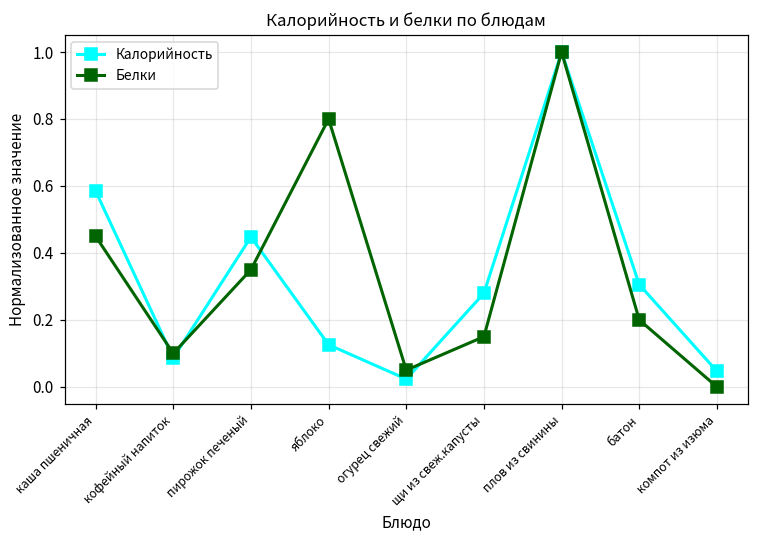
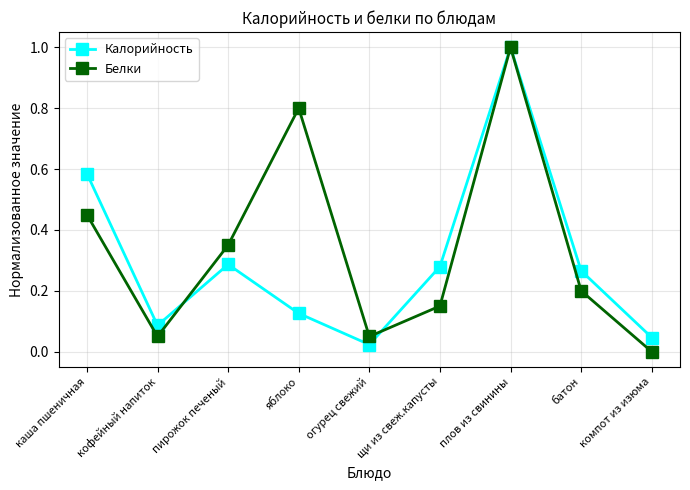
  {
    "Калорийность": {
      "каша пшеничная": 0.59,
      "кофейный напиток": 0.09,
-     "пирожок печеный": 0.45,
+     "пирожок печеный": 0.29,
      "яблоко": 0.13,
      "огурец свежий": 0.02,
      "щи из свеж.капусты": 0.28,
-     "батон": 0.31,
+     "батон": 0.27,
      "компот из изюма": 0.05
    },
    "Белки": {
      "каша пшеничная": 0.45,
-     "кофейный напиток": 0.10,
+     "кофейный напиток": 0.05,
      "пирожок печеный": 0.35,
      "яблоко": 0.80,
      "огурец свежий": 0.05,
      "щи из свеж.капусты": 0.15,
      "батон": 0.20,
      "компот из изюма": 0.00
    }
  }
